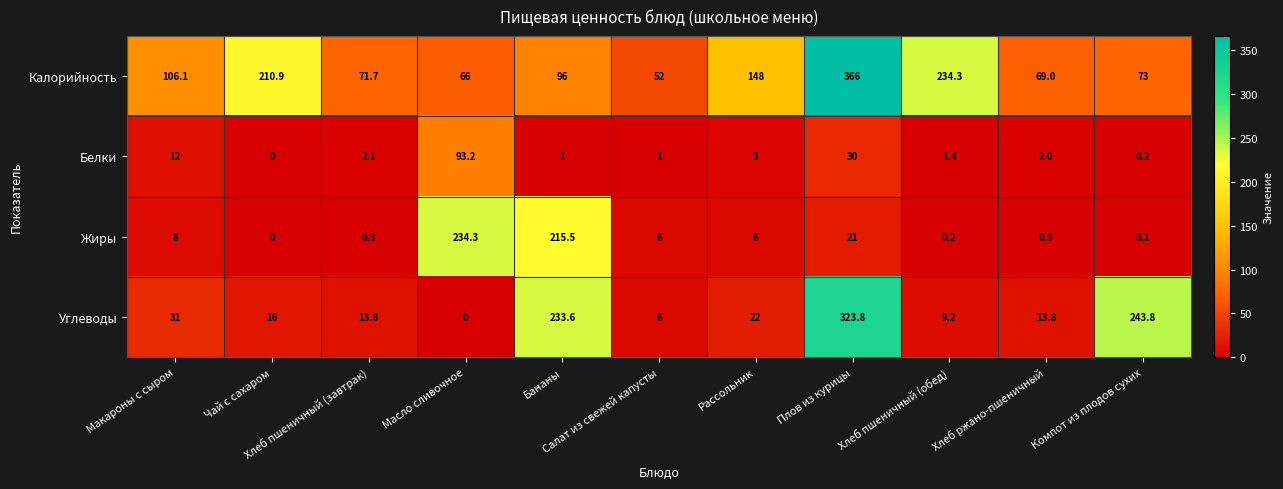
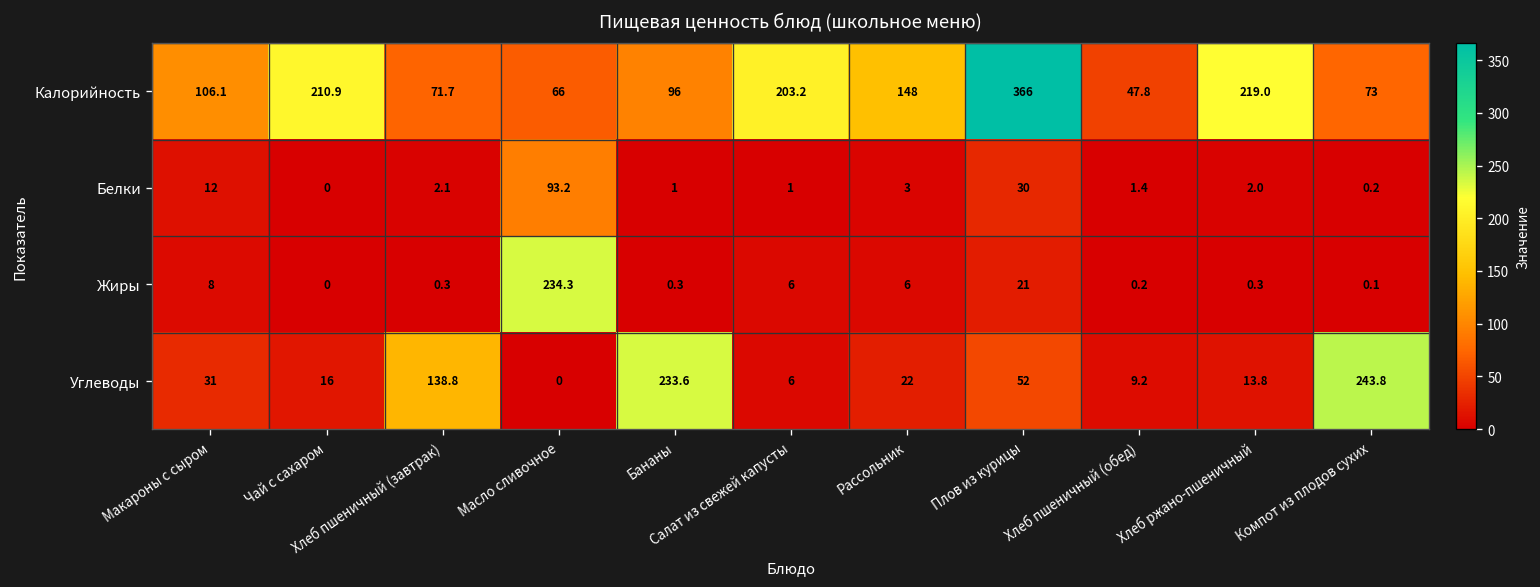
  {
    "Калорийность": {
      "Макароны с сыром": 106.1,
      "Чай с сахаром": 210.9,
      "Хлеб пшеничный (завтрак)": 71.7,
      "Масло сливочное": 66,
      "Бананы": 96,
-     "Салат из свежей капусты": 52,
+     "Салат из свежей капусты": 203.2,
      "Рассольник": 148,
      "Плов из курицы": 366,
-     "Хлеб пшеничный (обед)": 234.3,
-     "Хлеб ржано-пшеничный": 69.0,
+     "Хлеб пшеничный (обед)": 47.8,
+     "Хлеб ржано-пшеничный": 219.0,
      "Компот из плодов сухих": 73
    },
    "Белки": {
      "Макароны с сыром": 12,
      "Чай с сахаром": 0,
      "Хлеб пшеничный (завтрак)": 2.1,
      "Масло сливочное": 93.2,
      "Бананы": 1,
      "Салат из свежей капусты": 1,
      "Рассольник": 3,
      "Плов из курицы": 30,
      "Хлеб пшеничный (обед)": 1.4,
      "Хлеб ржано-пшеничный": 2.0,
      "Компот из плодов сухих": 0.2
    },
    "Жиры": {
      "Макароны с сыром": 8,
      "Чай с сахаром": 0,
      "Хлеб пшеничный (завтрак)": 0.3,
      "Масло сливочное": 234.3,
-     "Бананы": 215.5,
+     "Бананы": 0.3,
      "Салат из свежей капусты": 6,
      "Рассольник": 6,
      "Плов из курицы": 21,
      "Хлеб пшеничный (обед)": 0.2,
      "Хлеб ржано-пшеничный": 0.3,
      "Компот из плодов сухих": 0.1
    },
    "Углеводы": {
      "Макароны с сыром": 31,
      "Чай с сахаром": 16,
-     "Хлеб пшеничный (завтрак)": 13.8,
+     "Хлеб пшеничный (завтрак)": 138.8,
      "Масло сливочное": 0,
      "Бананы": 233.6,
      "Салат из свежей капусты": 6,
      "Рассольник": 22,
-     "Плов из курицы": 323.8,
+     "Плов из курицы": 52,
      "Хлеб пшеничный (обед)": 9.2,
      "Хлеб ржано-пшеничный": 13.8,
      "Компот из плодов сухих": 243.8
    }
  }
